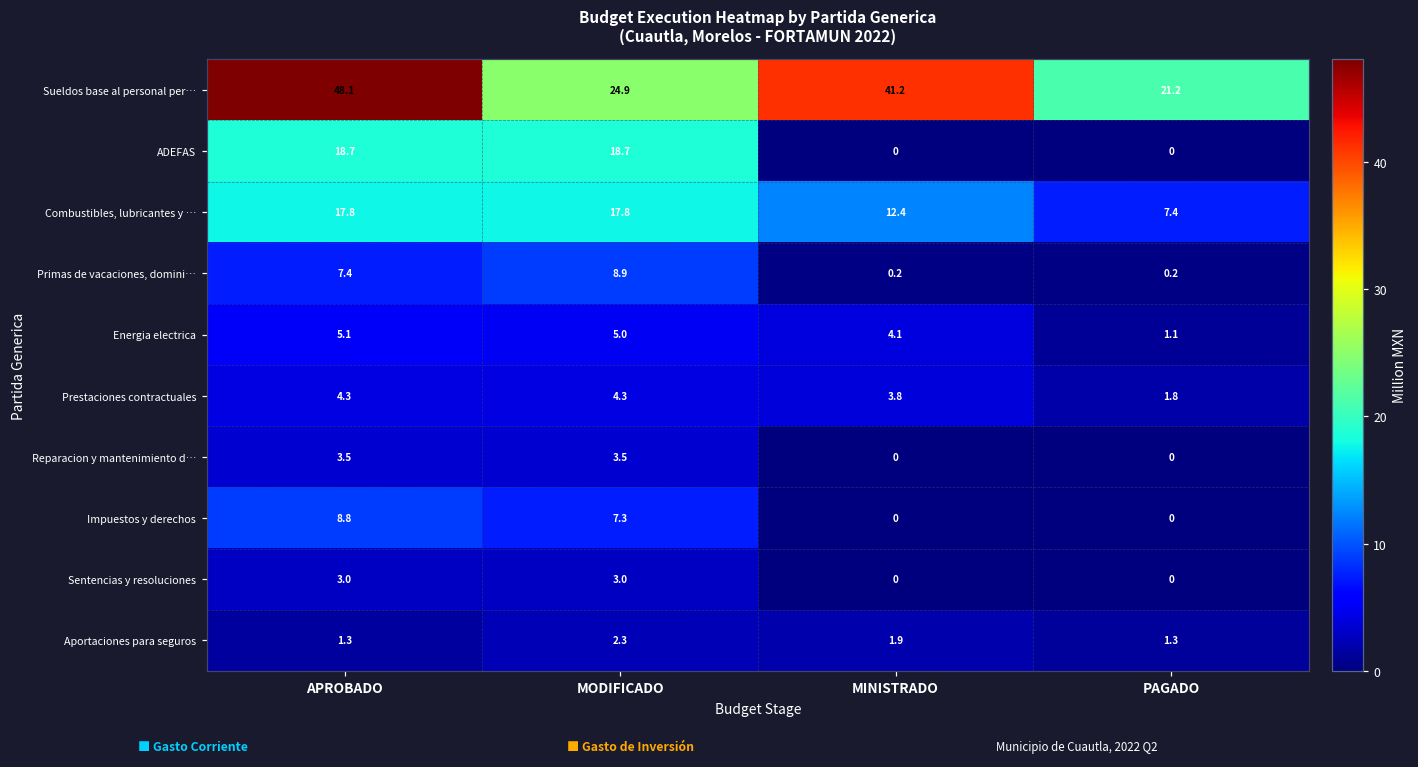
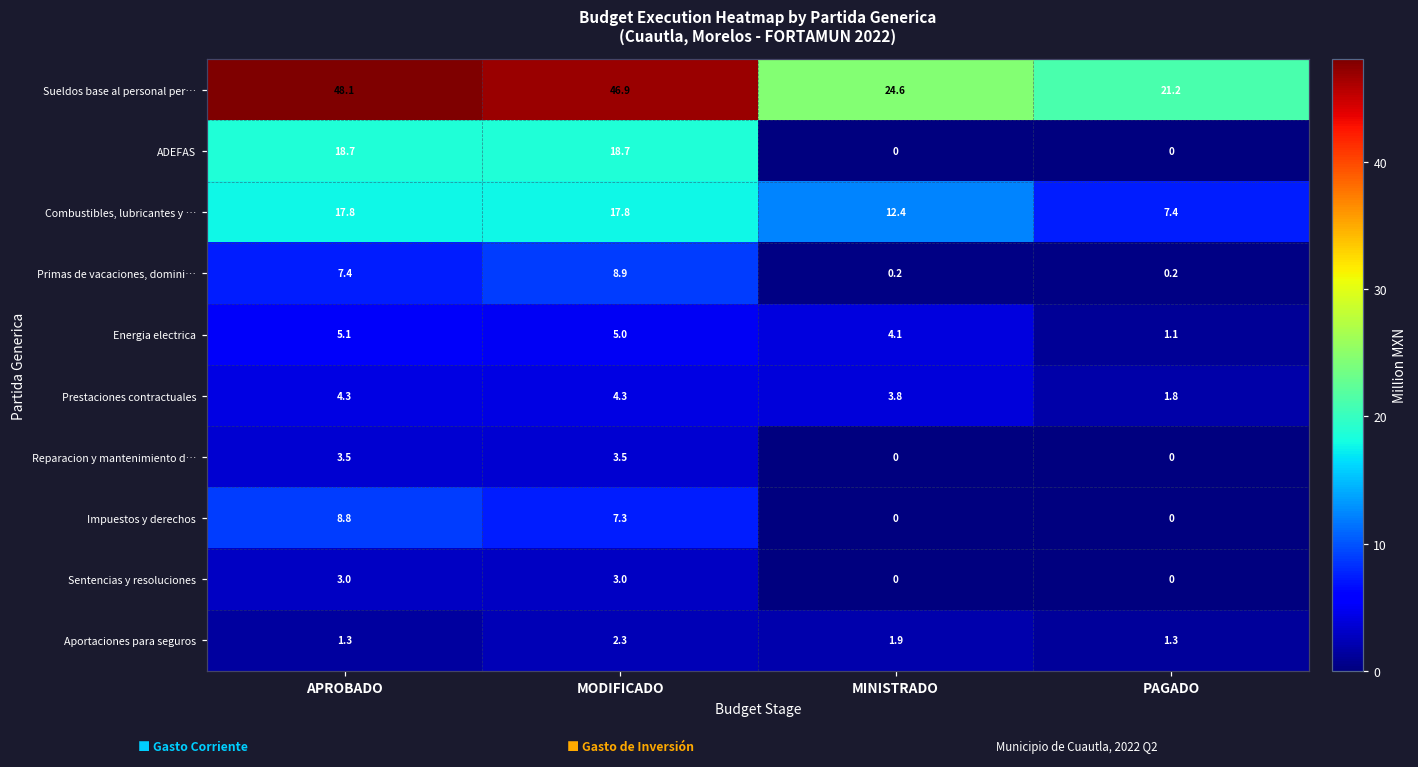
  {
    "Sueldos base al personal per…": {
      "APROBADO": 48.1,
-     "MODIFICADO": 24.9,
-     "MINISTRADO": 41.2,
+     "MODIFICADO": 46.9,
+     "MINISTRADO": 24.6,
      "PAGADO": 21.2
    },
    "ADEFAS": {
      "APROBADO": 18.7,
      "MODIFICADO": 18.7,
      "MINISTRADO": 0,
      "PAGADO": 0
    },
    "Combustibles, lubricantes y …": {
      "APROBADO": 17.8,
      "MODIFICADO": 17.8,
      "MINISTRADO": 12.4,
      "PAGADO": 7.4
    },
    "Primas de vacaciones, domini…": {
      "APROBADO": 7.4,
      "MODIFICADO": 8.9,
      "MINISTRADO": 0.2,
      "PAGADO": 0.2
    },
    "Energia electrica": {
      "APROBADO": 5.1,
      "MODIFICADO": 5.0,
      "MINISTRADO": 4.1,
      "PAGADO": 1.1
    },
    "Prestaciones contractuales": {
      "APROBADO": 4.3,
      "MODIFICADO": 4.3,
      "MINISTRADO": 3.8,
      "PAGADO": 1.8
    },
    "Reparacion y mantenimiento d…": {
      "APROBADO": 3.5,
      "MODIFICADO": 3.5,
      "MINISTRADO": 0,
      "PAGADO": 0
    },
    "Impuestos y derechos": {
      "APROBADO": 8.8,
      "MODIFICADO": 7.3,
      "MINISTRADO": 0,
      "PAGADO": 0
    },
    "Sentencias y resoluciones": {
      "APROBADO": 3.0,
      "MODIFICADO": 3.0,
      "MINISTRADO": 0,
      "PAGADO": 0
    },
    "Aportaciones para seguros": {
      "APROBADO": 1.3,
      "MODIFICADO": 2.3,
      "MINISTRADO": 1.9,
      "PAGADO": 1.3
    }
  }
